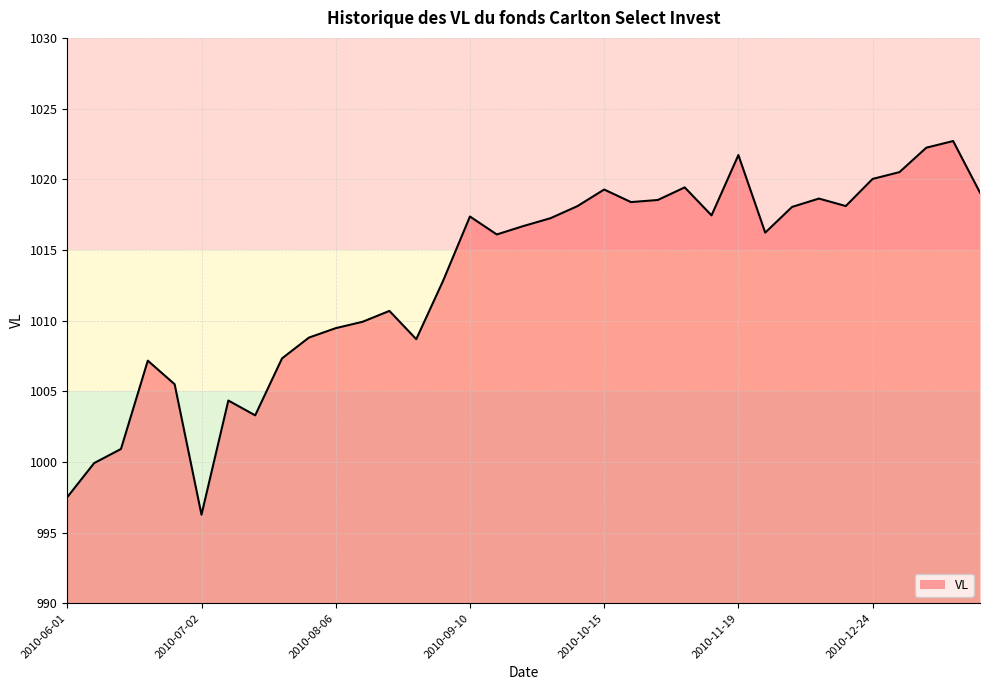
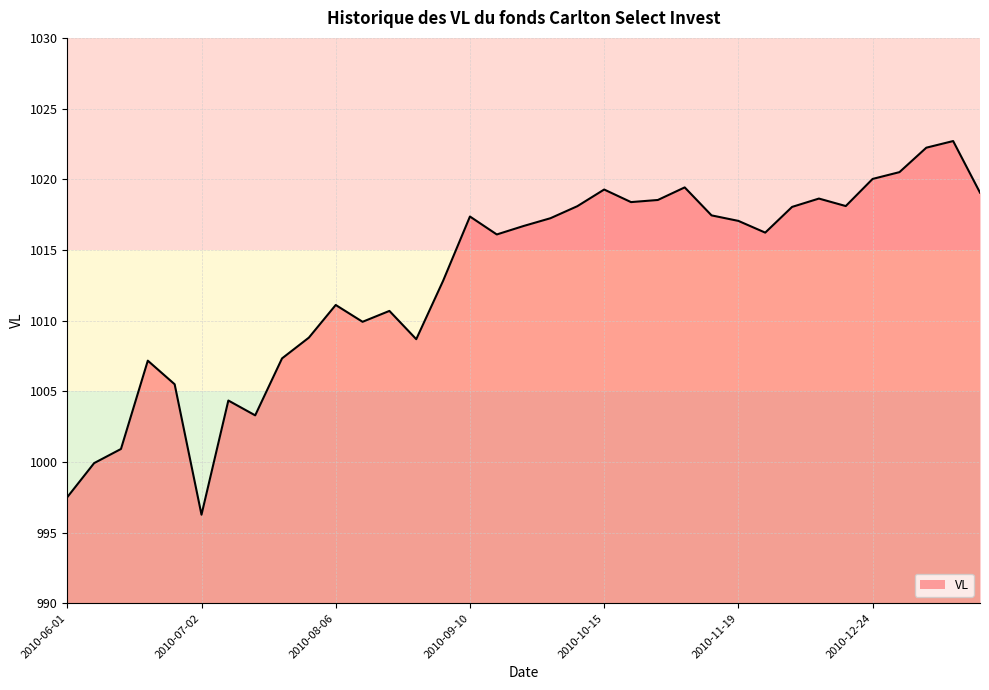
  {
    "2010-06-01": 997.5,
    "2010-07-02": 996.3,
-   "2010-08-06": 1009.5,
+   "2010-08-06": 1011.1,
    "2010-09-10": 1017.4,
    "2010-10-15": 1019.3,
-   "2010-11-19": 1021.7,
+   "2010-11-19": 1017.1,
    "2010-12-24": 1020.0
  }
